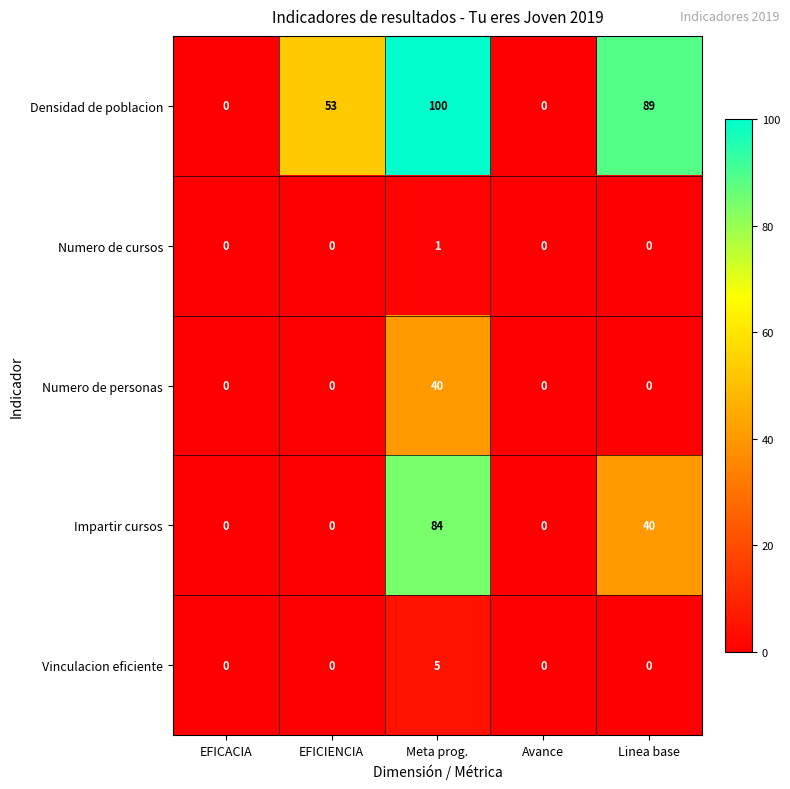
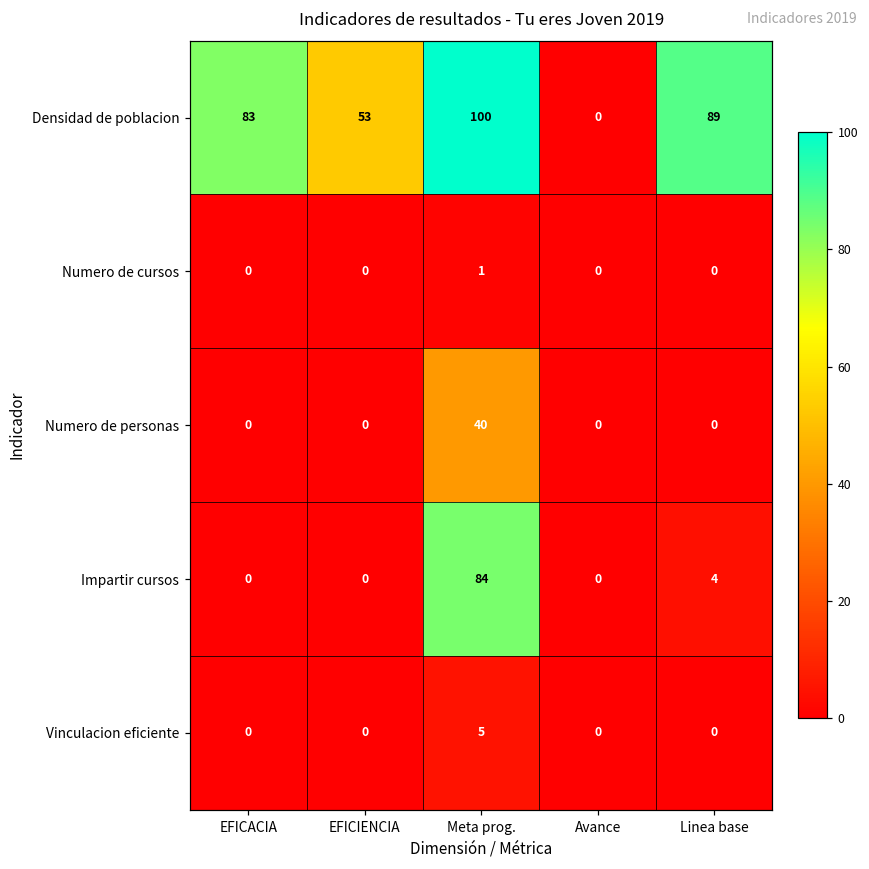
  {
    "Densidad de poblacion": {
-     "EFICACIA": 0,
+     "EFICACIA": 83,
      "EFICIENCIA": 53,
      "Meta prog.": 100,
      "Avance": 0,
      "Linea base": 89
    },
    "Numero de cursos": {
      "EFICACIA": 0,
      "EFICIENCIA": 0,
      "Meta prog.": 1,
      "Avance": 0,
      "Linea base": 0
    },
    "Numero de personas": {
      "EFICACIA": 0,
      "EFICIENCIA": 0,
      "Meta prog.": 40,
      "Avance": 0,
      "Linea base": 0
    },
    "Impartir cursos": {
      "EFICACIA": 0,
      "EFICIENCIA": 0,
      "Meta prog.": 84,
      "Avance": 0,
-     "Linea base": 40
+     "Linea base": 4
    },
    "Vinculacion eficiente": {
      "EFICACIA": 0,
      "EFICIENCIA": 0,
      "Meta prog.": 5,
      "Avance": 0,
      "Linea base": 0
    }
  }
